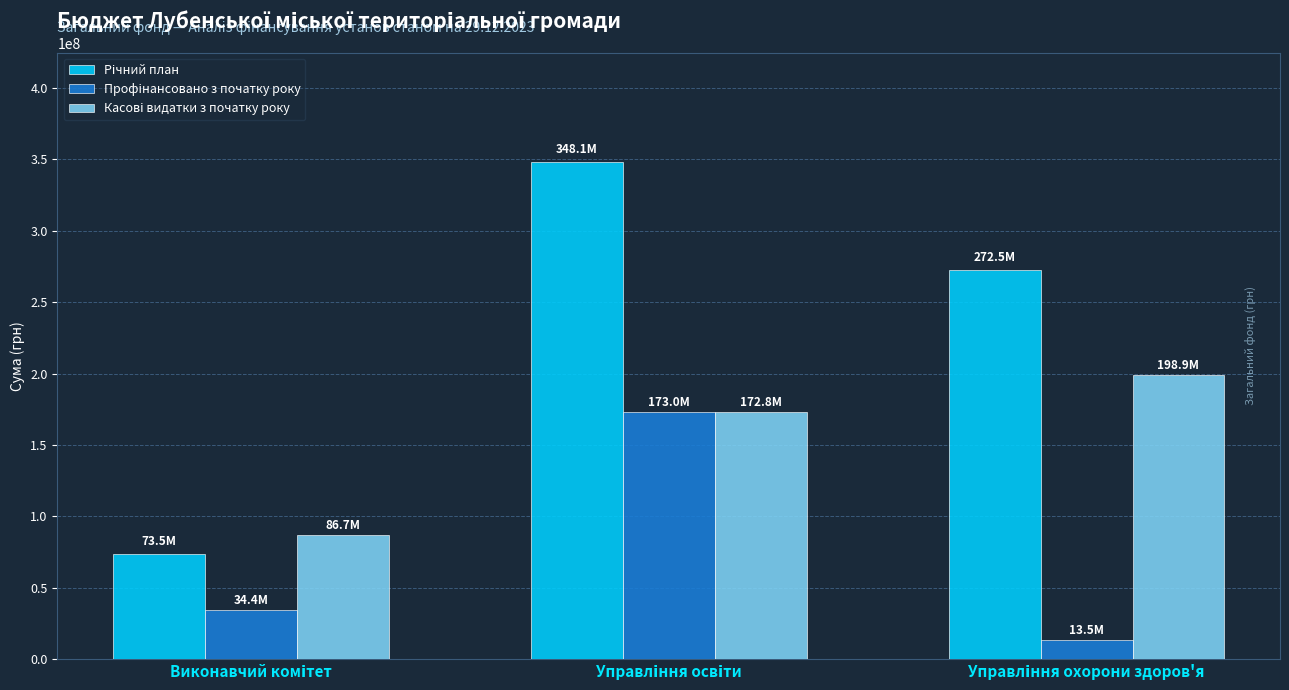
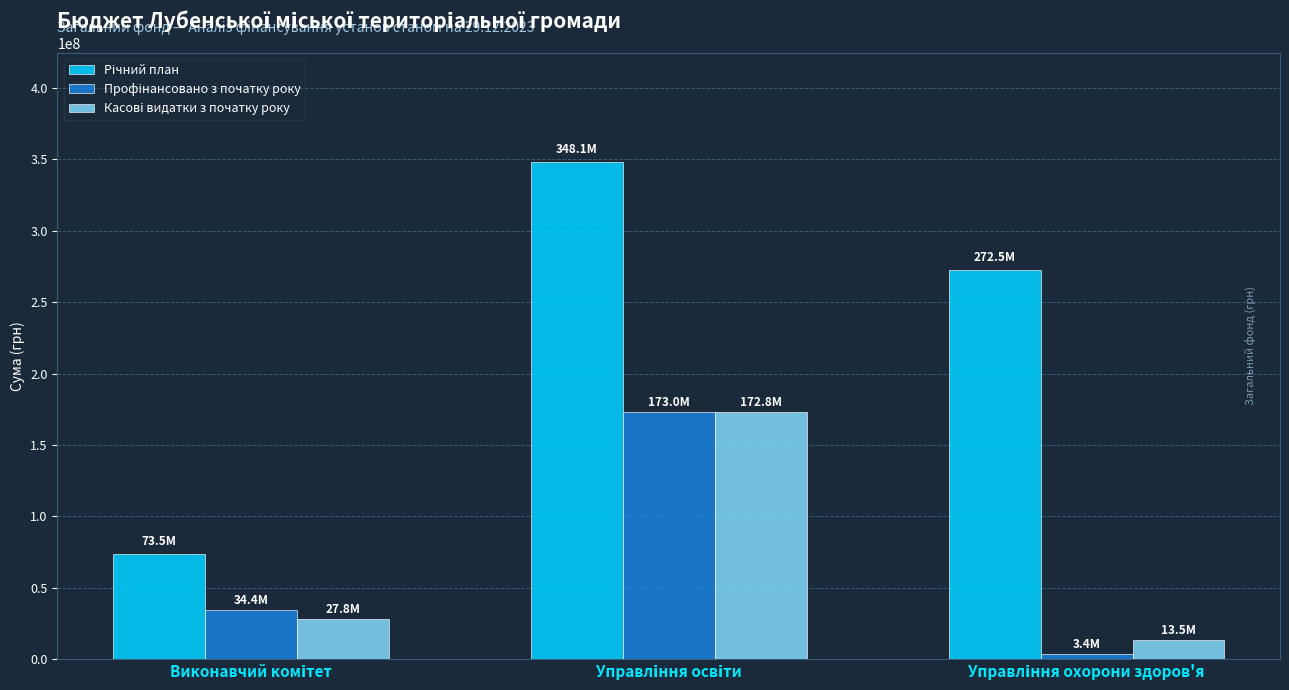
  {
    "Річний план": {
      "Виконавчий комітет": "73.5M",
      "Управління освіти": "348.1M",
      "Управління охорони здоров'я": "272.5M"
    },
    "Профінансовано з початку року": {
      "Виконавчий комітет": "34.4M",
      "Управління освіти": "173.0M",
-     "Управління охорони здоров'я": "13.5M"
+     "Управління охорони здоров'я": "3.4M"
    },
    "Касові видатки з початку року": {
-     "Виконавчий комітет": "86.7M",
+     "Виконавчий комітет": "27.8M",
      "Управління освіти": "172.8M",
-     "Управління охорони здоров'я": "198.9M"
+     "Управління охорони здоров'я": "13.5M"
    }
  }
